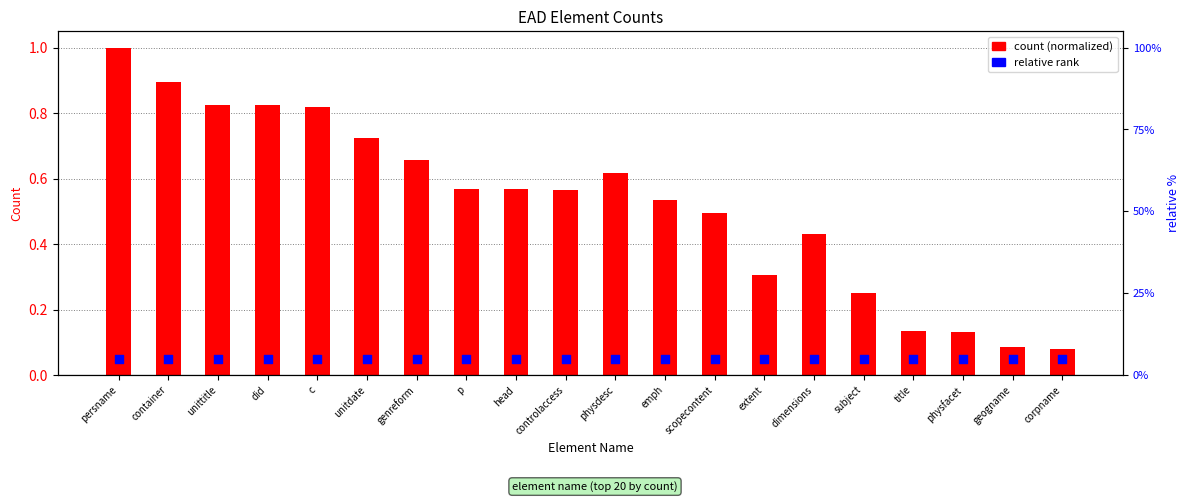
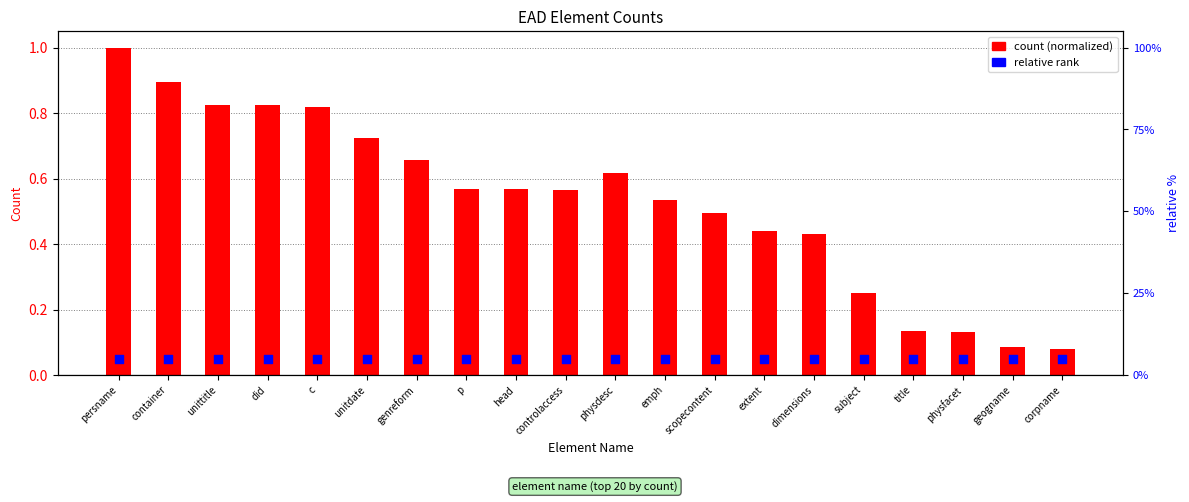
  {
    "count (normalized)": {
      "persname": 1.00,
      "container": 0.89,
      "unittitle": 0.82,
      "did": 0.82,
      "c": 0.82,
      "unitdate": 0.72,
      "genreform": 0.66,
      "p": 0.57,
      "head": 0.57,
      "controlaccess": 0.57,
      "physdesc": 0.62,
      "emph": 0.53,
      "scopecontent": 0.50,
-     "extent": 0.31,
+     "extent": 0.44,
      "dimensions": 0.43,
      "subject": 0.25,
      "title": 0.13,
      "physfacet": 0.13,
      "geogname": 0.09,
      "corpname": 0.08
    }
  }
